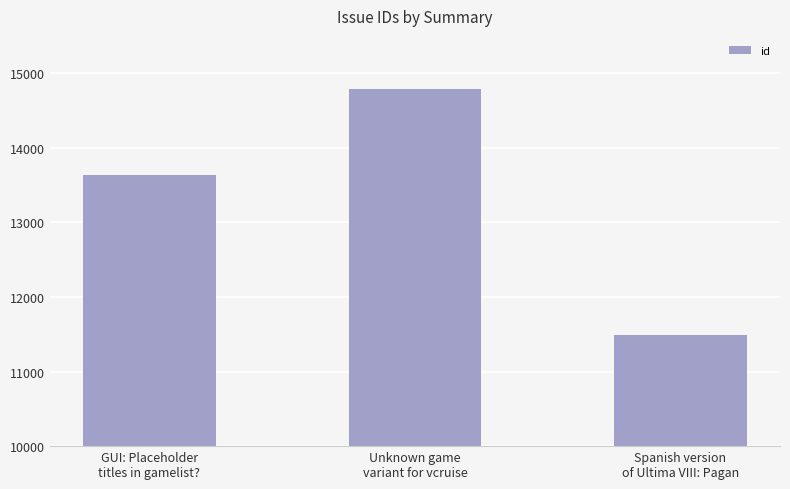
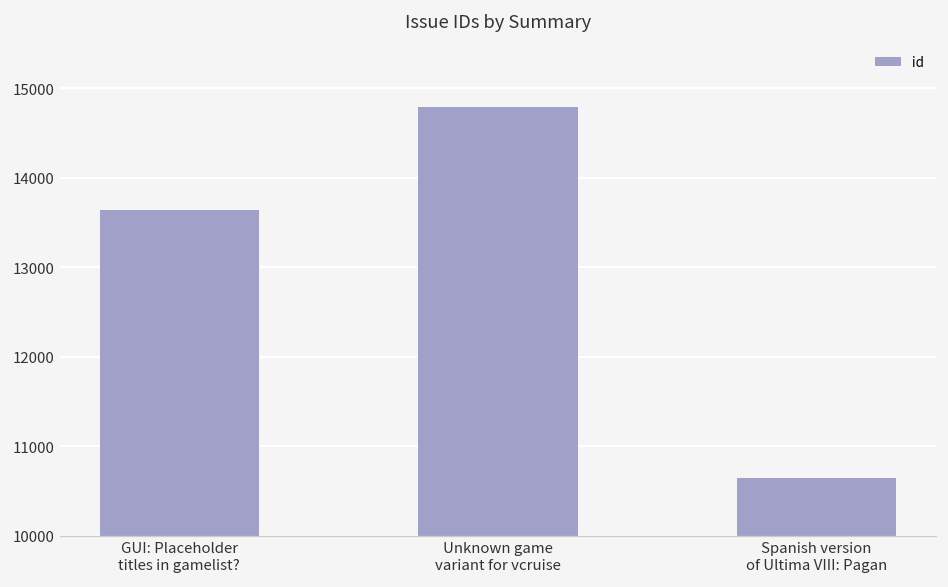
  {
    "GUI: Placeholder titles in gamelist?": 13600,
    "Unknown game variant for vcruise": 14800,
-   "Spanish version of Ultima VIII: Pagan": 11500
+   "Spanish version of Ultima VIII: Pagan": 10600
  }
